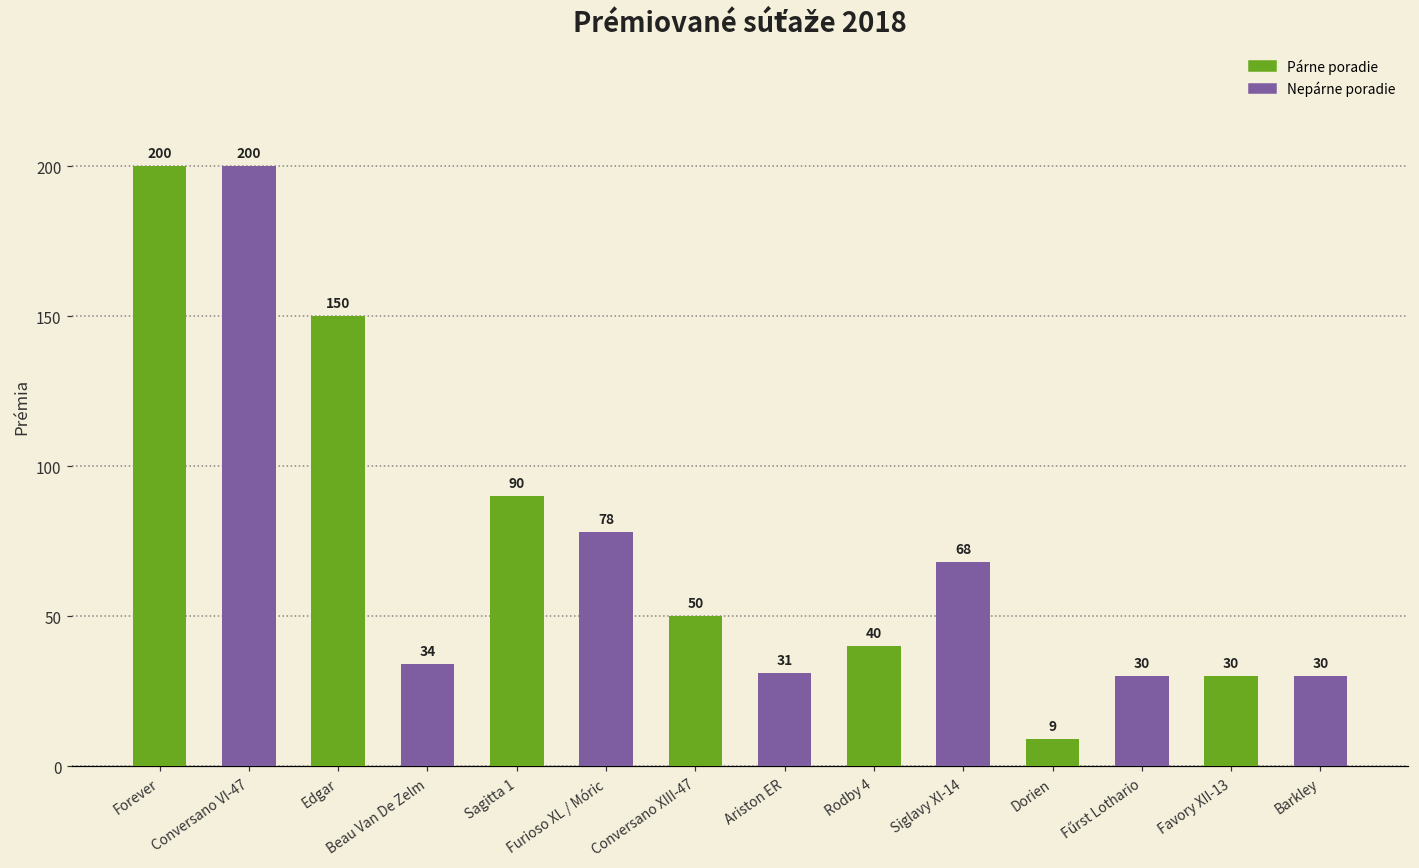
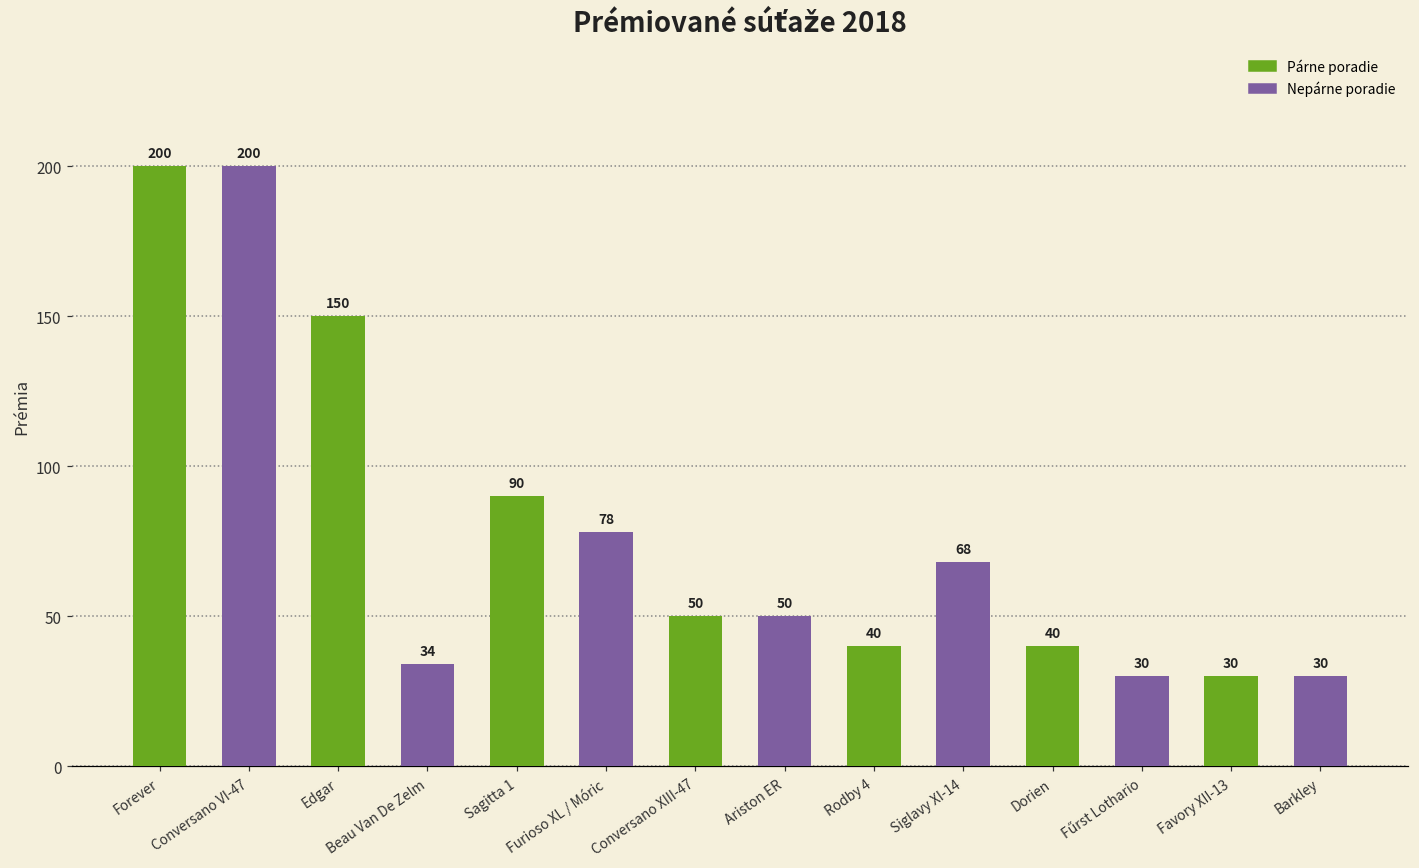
  {
    "Forever": 200,
    "Conversano VI-47": 200,
    "Edgar": 150,
    "Beau Van De Zelm": 34,
    "Sagitta 1": 90,
    "Furioso XL / Móric": 78,
    "Conversano XIII-47": 50,
-   "Ariston ER": 31,
+   "Ariston ER": 50,
    "Rodby 4": 40,
    "Siglavy XI-14": 68,
-   "Dorien": 9,
+   "Dorien": 40,
    "Fűrst Lothario": 30,
    "Favory XII-13": 30,
    "Barkley": 30
  }
